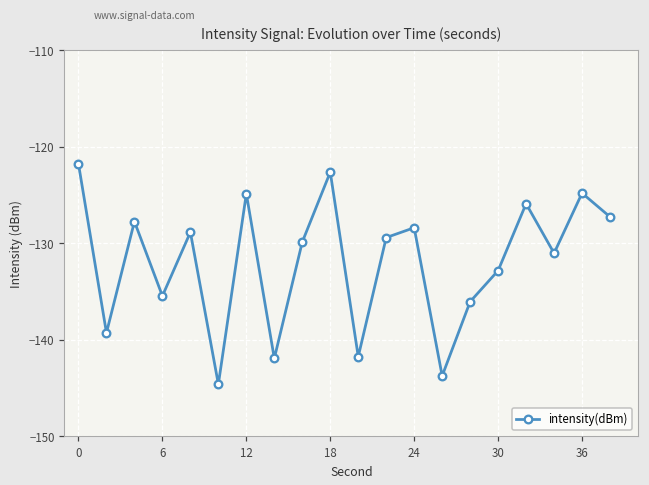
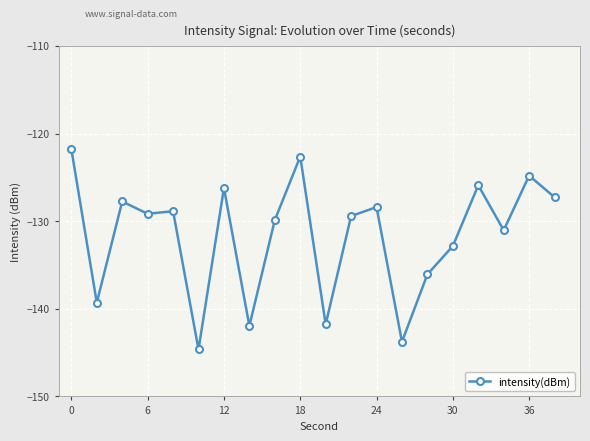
  {
    "0": -122,
-   "6": -135,
-   "12": -125,
+   "6": -129,
+   "12": -126,
    "18": -123,
    "24": -128,
    "30": -133,
    "36": -125
  }
